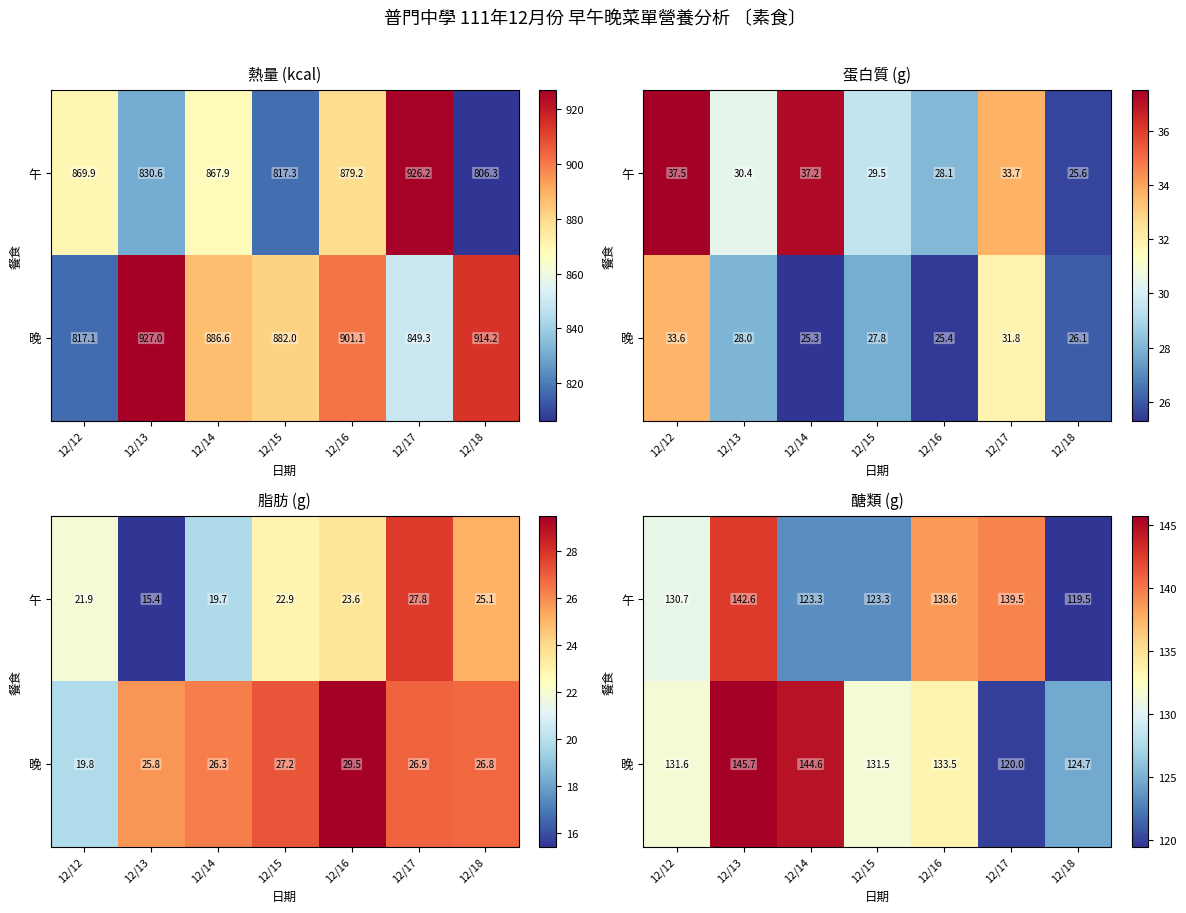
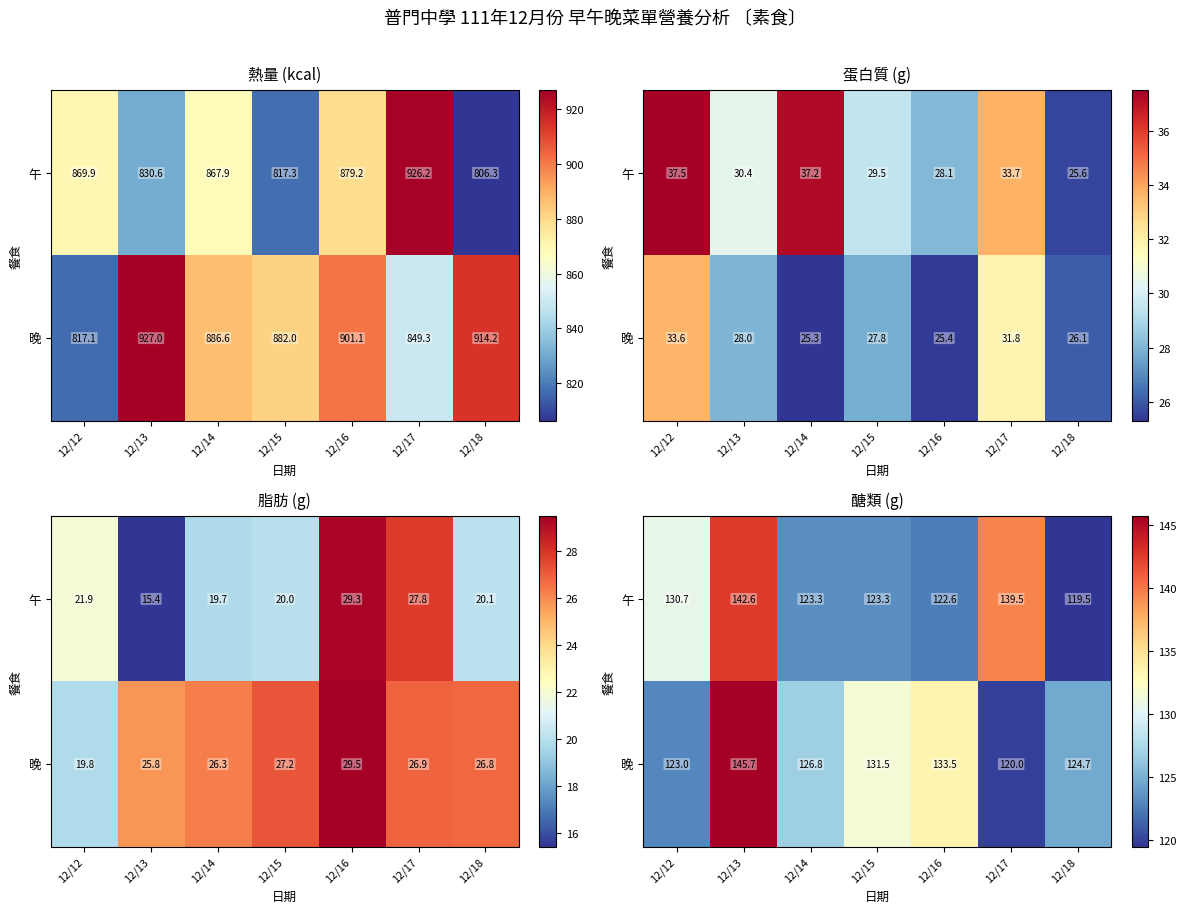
  {
    "脂肪 (g)": {
      "午": {
-       "12/15": 22.9,
-       "12/16": 23.6,
-       "12/18": 25.1
+       "12/15": 20.0,
+       "12/16": 29.3,
+       "12/18": 20.1
      }
    },
    "醣類 (g)": {
      "午": {
-       "12/16": 138.6
+       "12/16": 122.6
      },
      "晚": {
-       "12/12": 131.6,
-       "12/14": 144.6
+       "12/12": 123.0,
+       "12/14": 126.8
      }
    }
  }
